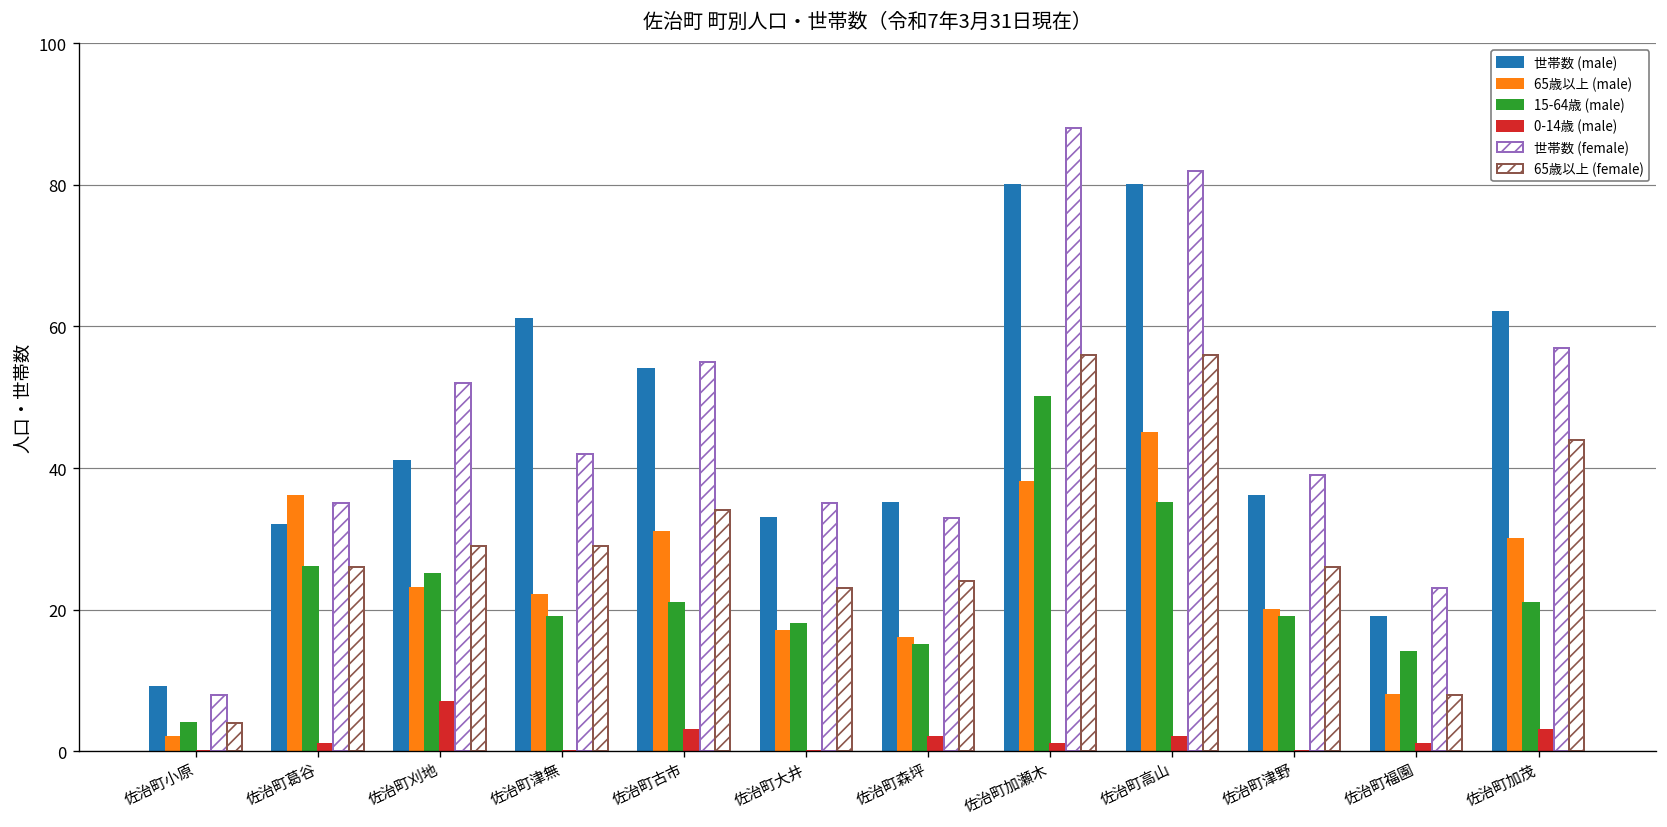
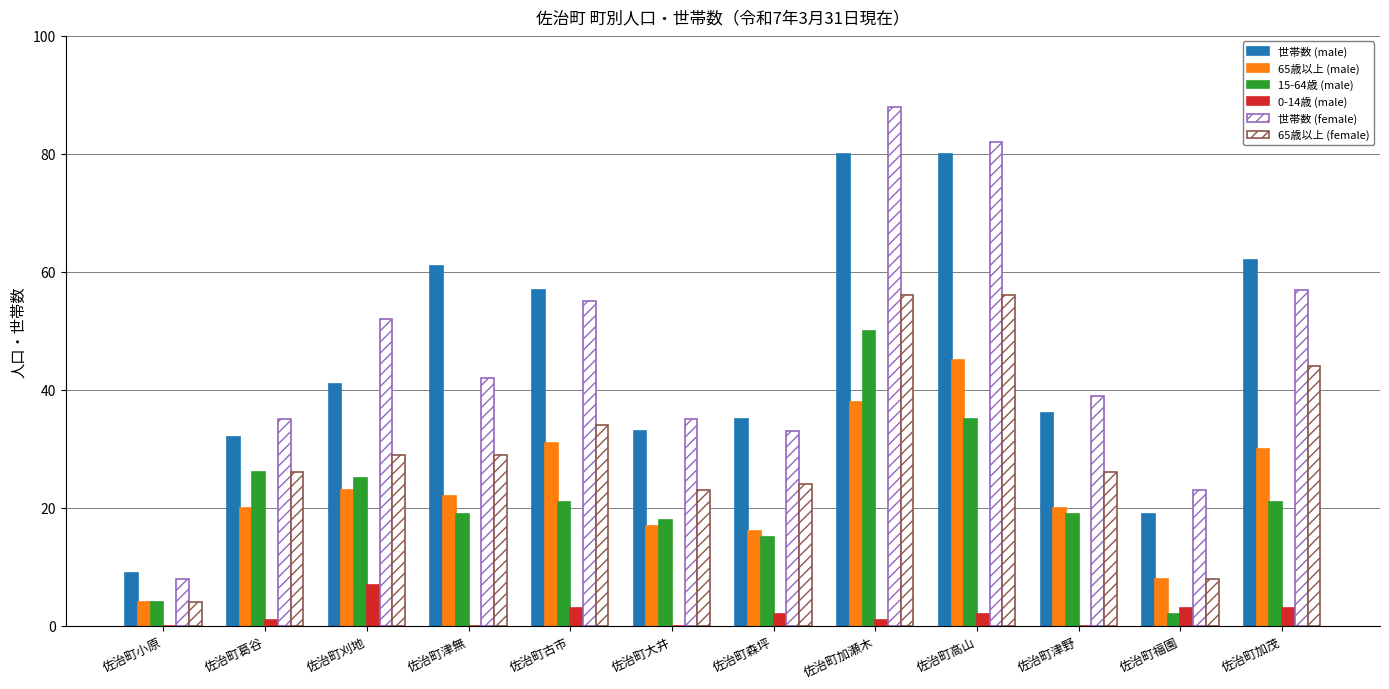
  {
    "世帯数 (male)": {
      "佐治町小原": 9,
      "佐治町葛谷": 32,
      "佐治町刈地": 41,
      "佐治町津無": 61,
-     "佐治町古市": 54,
+     "佐治町古市": 57,
      "佐治町大井": 33,
      "佐治町森坪": 35,
      "佐治町加瀬木": 80,
      "佐治町高山": 80,
      "佐治町津野": 36,
      "佐治町福園": 19,
      "佐治町加茂": 62
    },
    "65歳以上 (male)": {
-     "佐治町小原": 2,
-     "佐治町葛谷": 36,
+     "佐治町小原": 4,
+     "佐治町葛谷": 20,
      "佐治町刈地": 23,
      "佐治町津無": 22,
      "佐治町古市": 31,
      "佐治町大井": 17,
      "佐治町森坪": 16,
      "佐治町加瀬木": 38,
      "佐治町高山": 45,
      "佐治町津野": 20,
      "佐治町福園": 8,
      "佐治町加茂": 30
    },
    "15-64歳 (male)": {
      "佐治町小原": 4,
      "佐治町葛谷": 26,
      "佐治町刈地": 25,
      "佐治町津無": 19,
      "佐治町古市": 21,
      "佐治町大井": 18,
      "佐治町森坪": 15,
      "佐治町加瀬木": 50,
      "佐治町高山": 35,
      "佐治町津野": 19,
-     "佐治町福園": 14,
+     "佐治町福園": 2,
      "佐治町加茂": 21
    },
    "0-14歳 (male)": {
      "佐治町小原": 0,
      "佐治町葛谷": 1,
      "佐治町刈地": 7,
      "佐治町津無": 0,
      "佐治町古市": 3,
      "佐治町大井": 0,
      "佐治町森坪": 2,
      "佐治町加瀬木": 1,
      "佐治町高山": 2,
      "佐治町津野": 0,
-     "佐治町福園": 1,
+     "佐治町福園": 3,
      "佐治町加茂": 3
    }
  }
